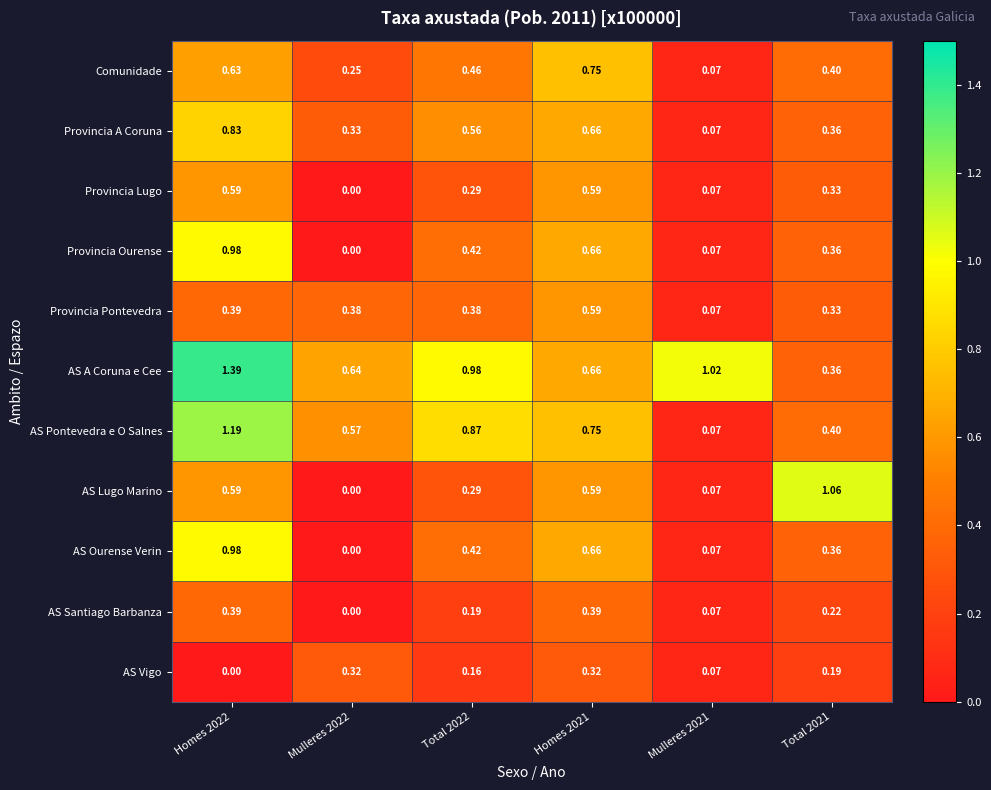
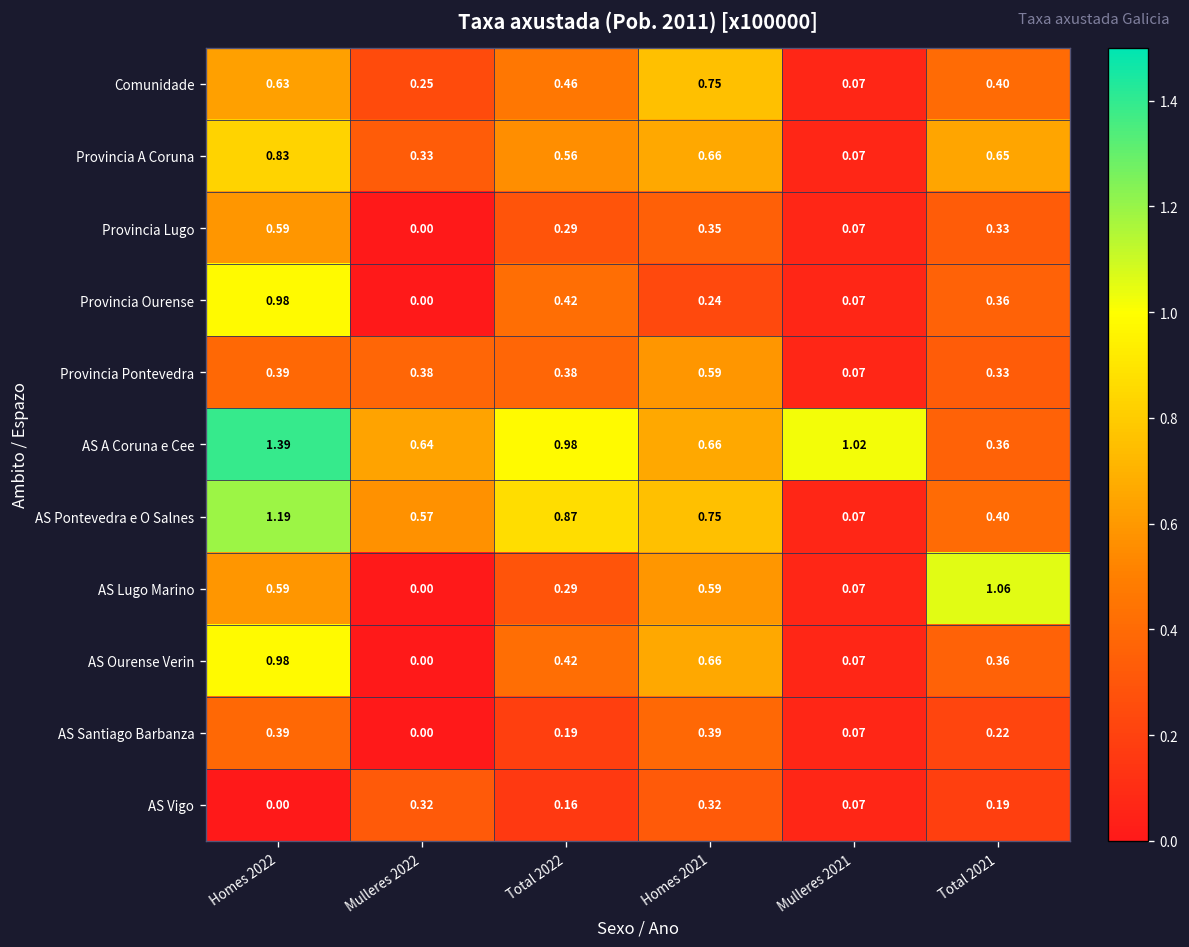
  {
    "Comunidade": {
      "Homes 2022": 0.63,
      "Mulleres 2022": 0.25,
      "Total 2022": 0.46,
      "Homes 2021": 0.75,
      "Mulleres 2021": 0.07,
      "Total 2021": 0.40
    },
    "Provincia A Coruna": {
      "Homes 2022": 0.83,
      "Mulleres 2022": 0.33,
      "Total 2022": 0.56,
      "Homes 2021": 0.66,
      "Mulleres 2021": 0.07,
-     "Total 2021": 0.36
+     "Total 2021": 0.65
    },
    "Provincia Lugo": {
      "Homes 2022": 0.59,
      "Mulleres 2022": 0.00,
      "Total 2022": 0.29,
-     "Homes 2021": 0.59,
+     "Homes 2021": 0.35,
      "Mulleres 2021": 0.07,
      "Total 2021": 0.33
    },
    "Provincia Ourense": {
      "Homes 2022": 0.98,
      "Mulleres 2022": 0.00,
      "Total 2022": 0.42,
-     "Homes 2021": 0.66,
+     "Homes 2021": 0.24,
      "Mulleres 2021": 0.07,
      "Total 2021": 0.36
    },
    "Provincia Pontevedra": {
      "Homes 2022": 0.39,
      "Mulleres 2022": 0.38,
      "Total 2022": 0.38,
      "Homes 2021": 0.59,
      "Mulleres 2021": 0.07,
      "Total 2021": 0.33
    },
    "AS A Coruna e Cee": {
      "Homes 2022": 1.39,
      "Mulleres 2022": 0.64,
      "Total 2022": 0.98,
      "Homes 2021": 0.66,
      "Mulleres 2021": 1.02,
      "Total 2021": 0.36
    },
    "AS Pontevedra e O Salnes": {
      "Homes 2022": 1.19,
      "Mulleres 2022": 0.57,
      "Total 2022": 0.87,
      "Homes 2021": 0.75,
      "Mulleres 2021": 0.07,
      "Total 2021": 0.40
    },
    "AS Lugo Marino": {
      "Homes 2022": 0.59,
      "Mulleres 2022": 0.00,
      "Total 2022": 0.29,
      "Homes 2021": 0.59,
      "Mulleres 2021": 0.07,
      "Total 2021": 1.06
    },
    "AS Ourense Verin": {
      "Homes 2022": 0.98,
      "Mulleres 2022": 0.00,
      "Total 2022": 0.42,
      "Homes 2021": 0.66,
      "Mulleres 2021": 0.07,
      "Total 2021": 0.36
    },
    "AS Santiago Barbanza": {
      "Homes 2022": 0.39,
      "Mulleres 2022": 0.00,
      "Total 2022": 0.19,
      "Homes 2021": 0.39,
      "Mulleres 2021": 0.07,
      "Total 2021": 0.22
    },
    "AS Vigo": {
      "Homes 2022": 0.00,
      "Mulleres 2022": 0.32,
      "Total 2022": 0.16,
      "Homes 2021": 0.32,
      "Mulleres 2021": 0.07,
      "Total 2021": 0.19
    }
  }
